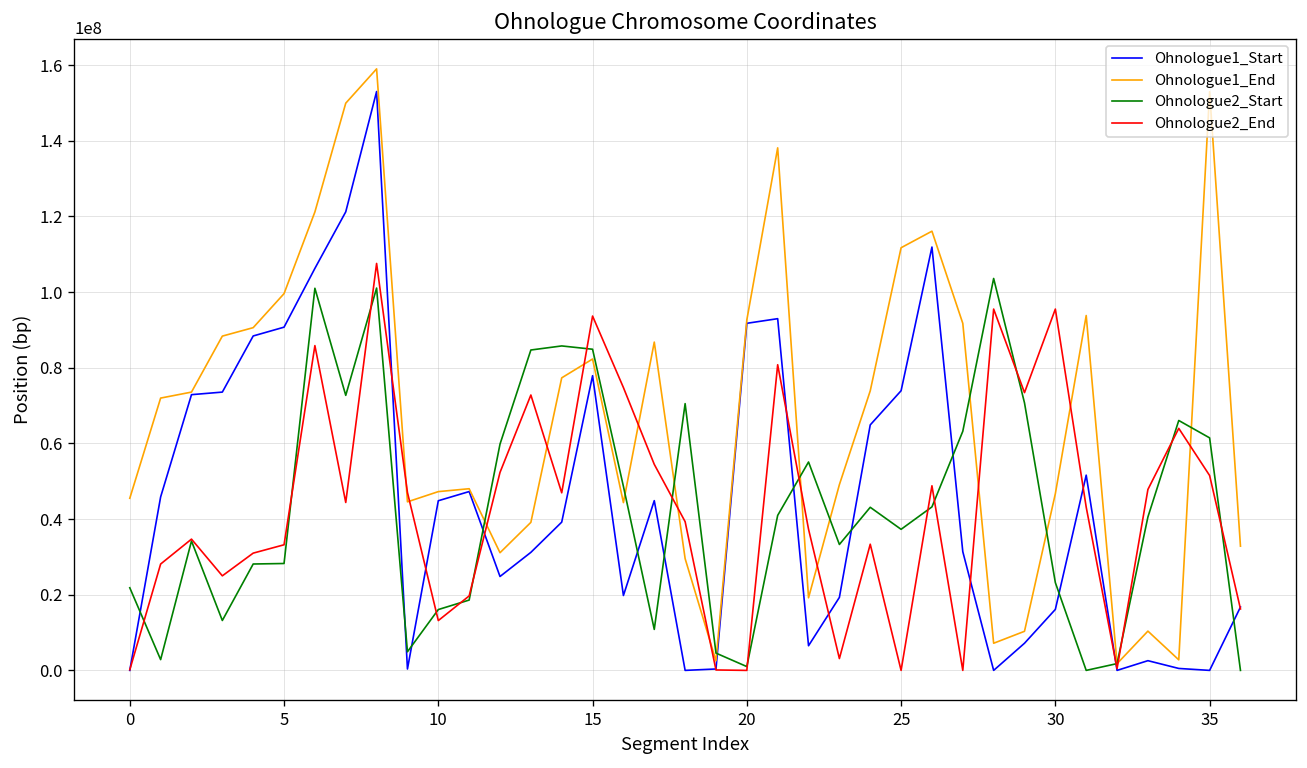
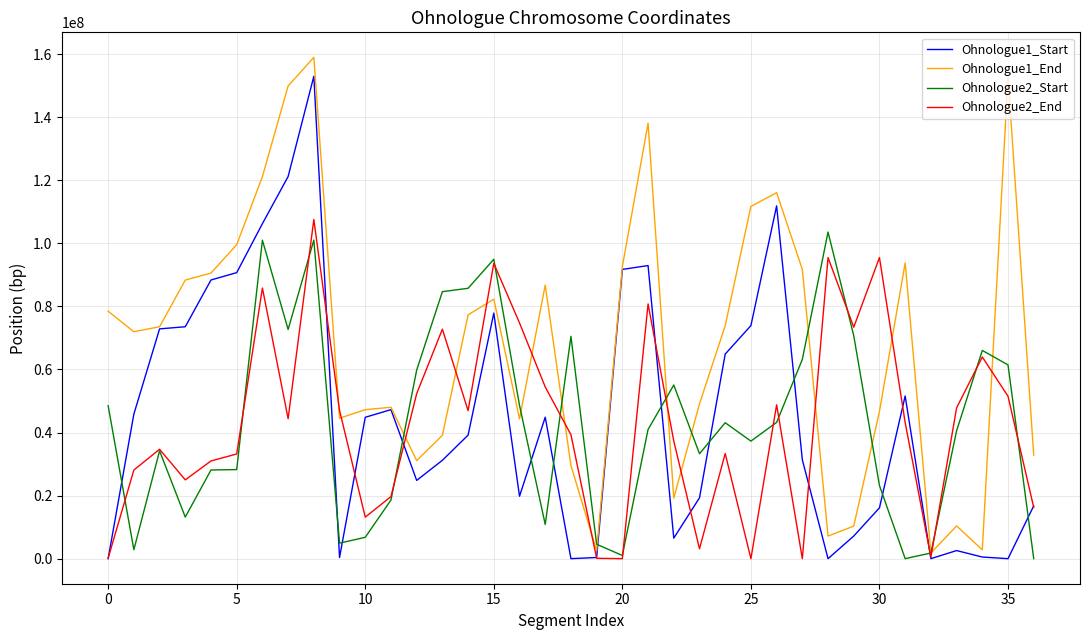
  {
    "Ohnologue1_Start": {
      "5": 91000000,
      "10": 45000000,
      "15": 78000000,
      "20": 92000000,
      "25": 74000000,
      "30": 16000000,
      "35": 0
    },
    "Ohnologue1_End": {
-     "0": 45000000,
+     "0": 78000000,
      "5": 100000000,
      "10": 47000000,
      "15": 82000000,
      "20": 93000000,
      "25": 112000000,
      "30": 47000000
    },
    "Ohnologue2_Start": {
-     "0": 22000000,
+     "0": 48000000,
      "5": 28000000,
-     "10": 16000000,
-     "15": 85000000,
+     "10": 7000000,
+     "15": 95000000,
      "20": 1000000,
      "25": 37000000,
      "30": 23000000,
      "35": 61000000
    },
    "Ohnologue2_End": {
      "5": 33000000,
      "10": 13000000,
      "15": 94000000,
      "20": 0,
      "25": 0,
      "30": 96000000,
      "35": 52000000
    }
  }
